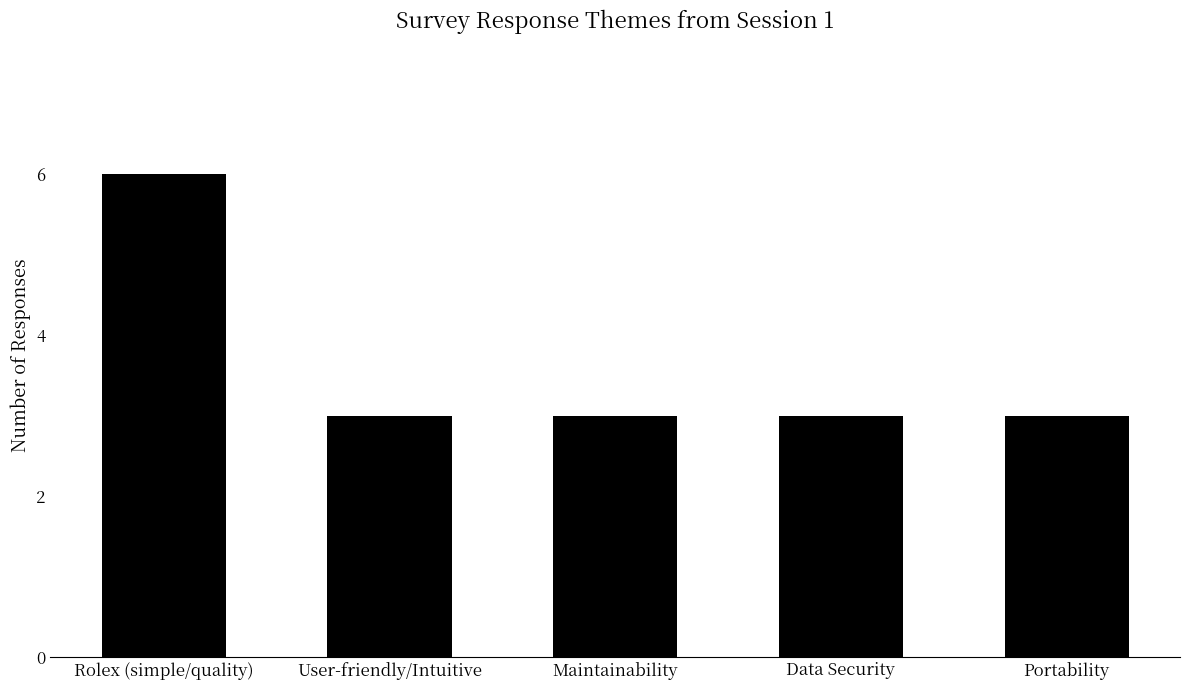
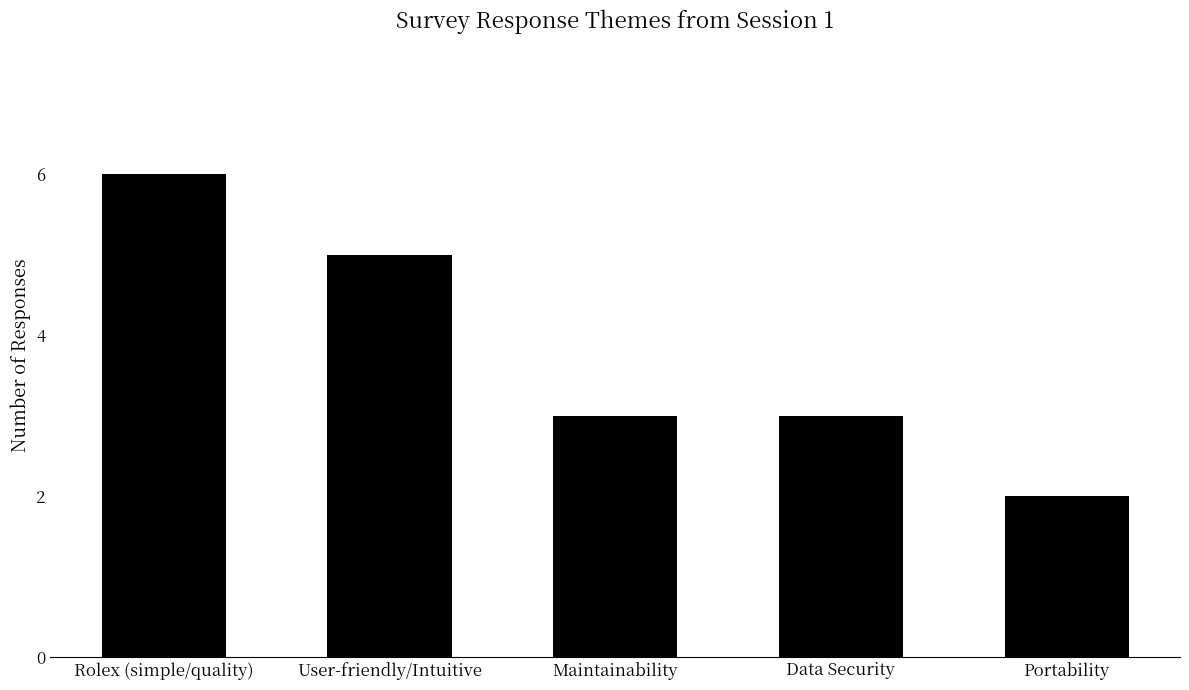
  {
    "Rolex (simple/quality)": 6,
-   "User-friendly/Intuitive": 3,
+   "User-friendly/Intuitive": 5,
    "Maintainability": 3,
    "Data Security": 3,
-   "Portability": 3
+   "Portability": 2
  }
